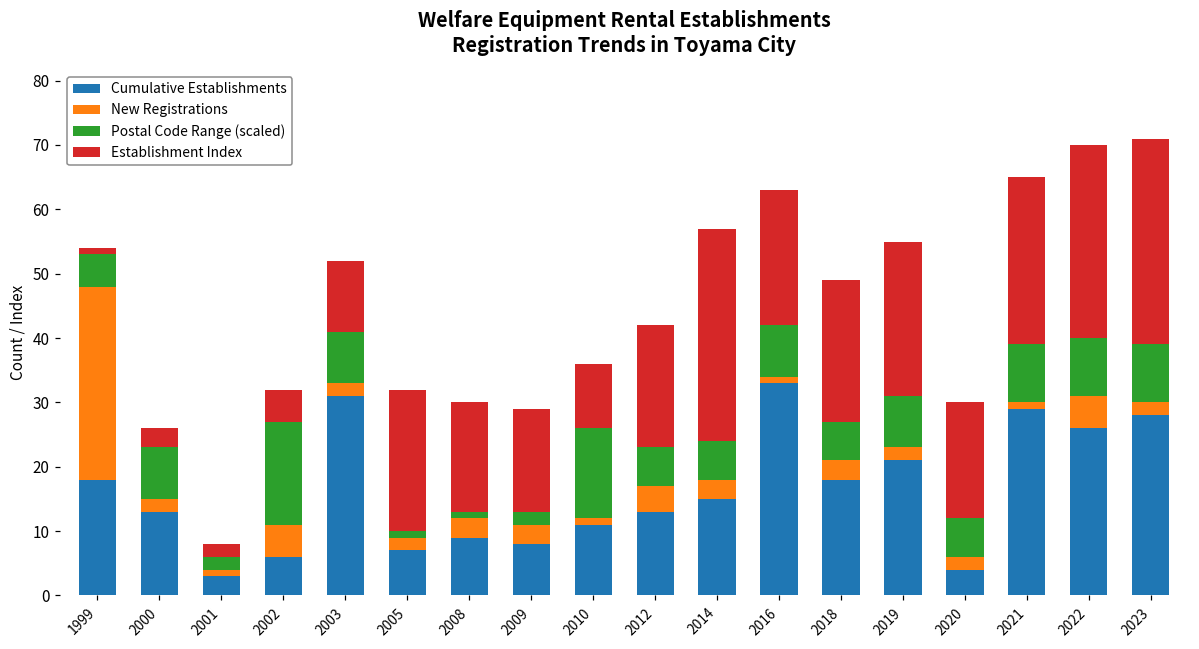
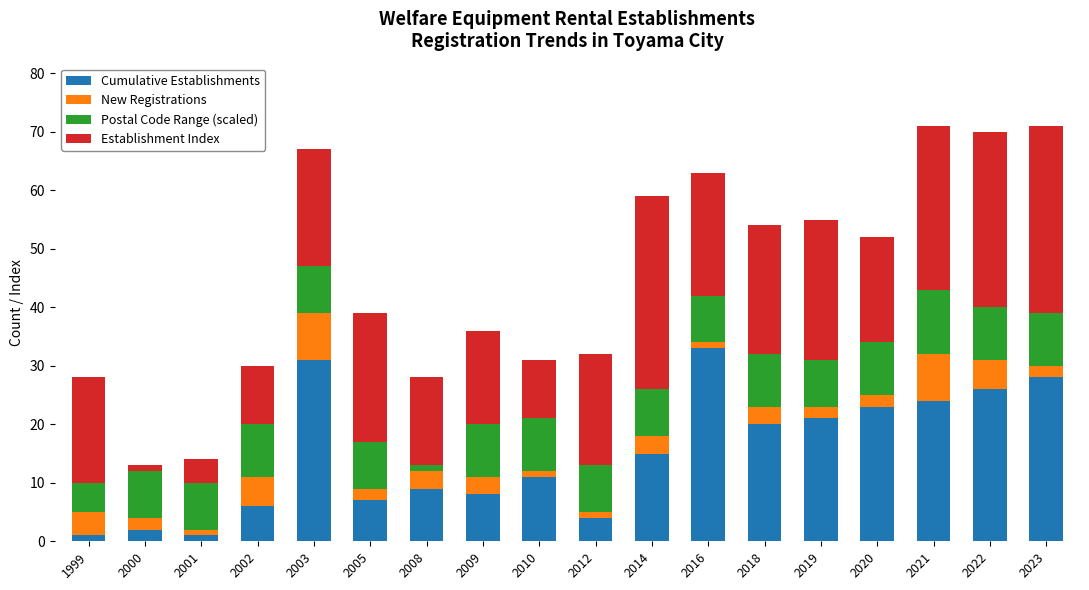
  {
    "Cumulative Establishments": {
-     "1999": 18,
-     "2000": 13,
-     "2001": 3,
+     "1999": 1,
+     "2000": 2,
+     "2001": 1,
      "2002": 6,
      "2003": 31,
      "2005": 7,
      "2008": 9,
      "2009": 8,
      "2010": 11,
-     "2012": 13,
+     "2012": 4,
      "2014": 15,
      "2016": 33,
-     "2018": 18,
+     "2018": 20,
      "2019": 21,
-     "2020": 4,
-     "2021": 29,
+     "2020": 23,
+     "2021": 24,
      "2022": 26,
      "2023": 28
    },
    "New Registrations": {
-     "1999": 30,
+     "1999": 4,
      "2000": 2,
      "2001": 1,
      "2002": 5,
-     "2003": 2,
+     "2003": 8,
      "2005": 2,
      "2008": 3,
      "2009": 3,
      "2010": 1,
-     "2012": 4,
+     "2012": 1,
      "2014": 3,
      "2016": 1,
      "2018": 3,
      "2019": 2,
      "2020": 2,
-     "2021": 1,
+     "2021": 8,
      "2022": 5,
      "2023": 2
    },
    "Postal Code Range (scaled)": {
      "1999": 5,
      "2000": 8,
-     "2001": 2,
-     "2002": 16,
+     "2001": 8,
+     "2002": 9,
      "2003": 8,
-     "2005": 1,
+     "2005": 8,
      "2008": 1,
-     "2009": 2,
-     "2010": 14,
-     "2012": 6,
-     "2014": 6,
+     "2009": 9,
+     "2010": 9,
+     "2012": 8,
+     "2014": 8,
      "2016": 8,
-     "2018": 6,
+     "2018": 9,
      "2019": 8,
-     "2020": 6,
-     "2021": 9,
+     "2020": 9,
+     "2021": 11,
      "2022": 9,
      "2023": 9
    },
    "Establishment Index": {
-     "1999": 1,
-     "2000": 3,
-     "2001": 2,
-     "2002": 5,
-     "2003": 11,
+     "1999": 18,
+     "2000": 1,
+     "2001": 4,
+     "2002": 10,
+     "2003": 20,
      "2005": 22,
-     "2008": 17,
+     "2008": 15,
      "2009": 16,
      "2010": 10,
      "2012": 19,
      "2014": 33,
      "2016": 21,
      "2018": 22,
      "2019": 24,
      "2020": 18,
-     "2021": 26,
+     "2021": 28,
      "2022": 30,
      "2023": 32
    }
  }
